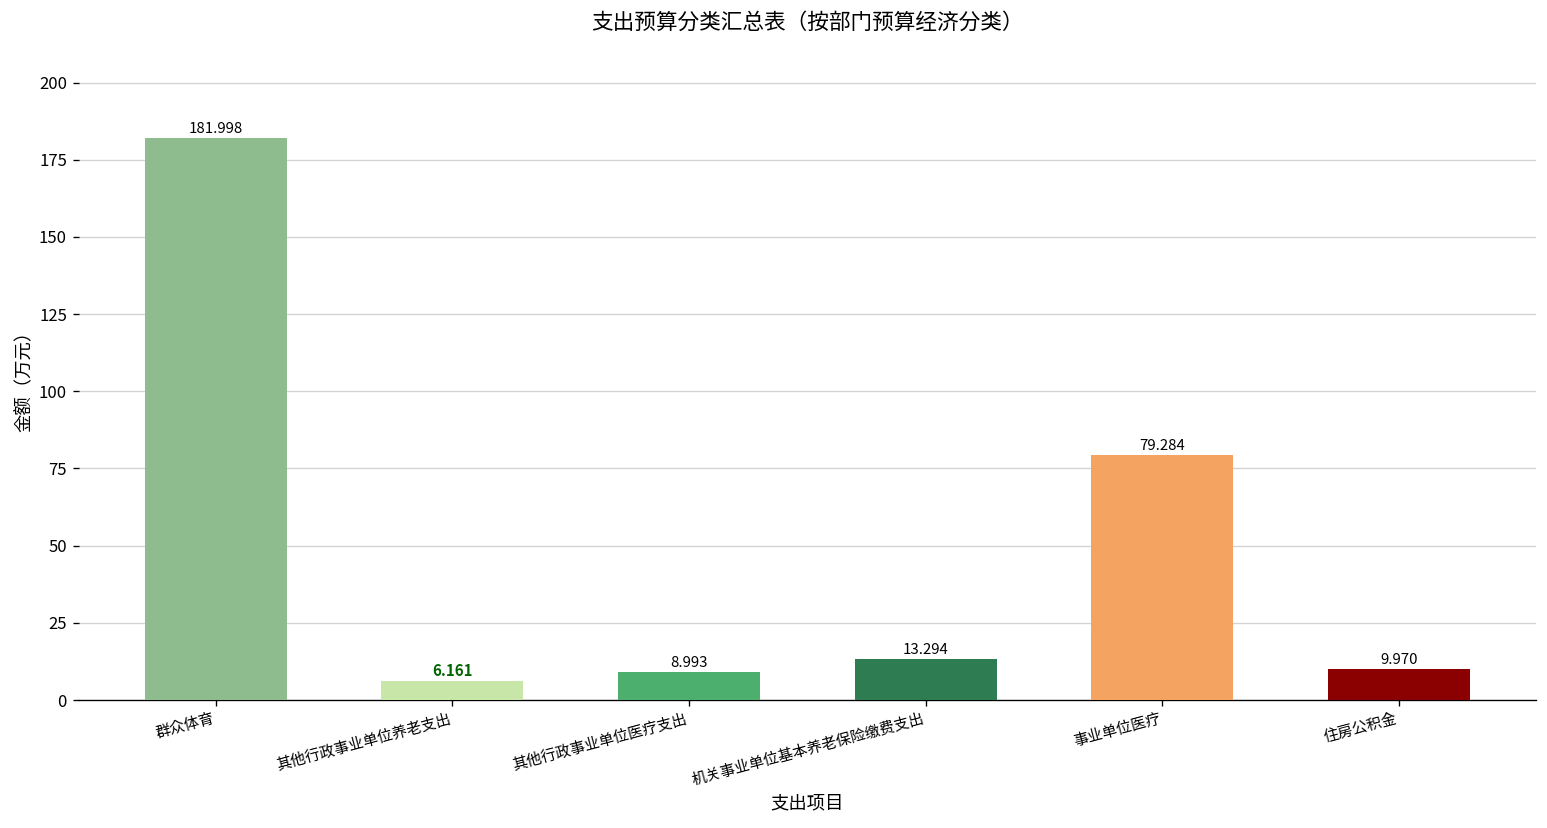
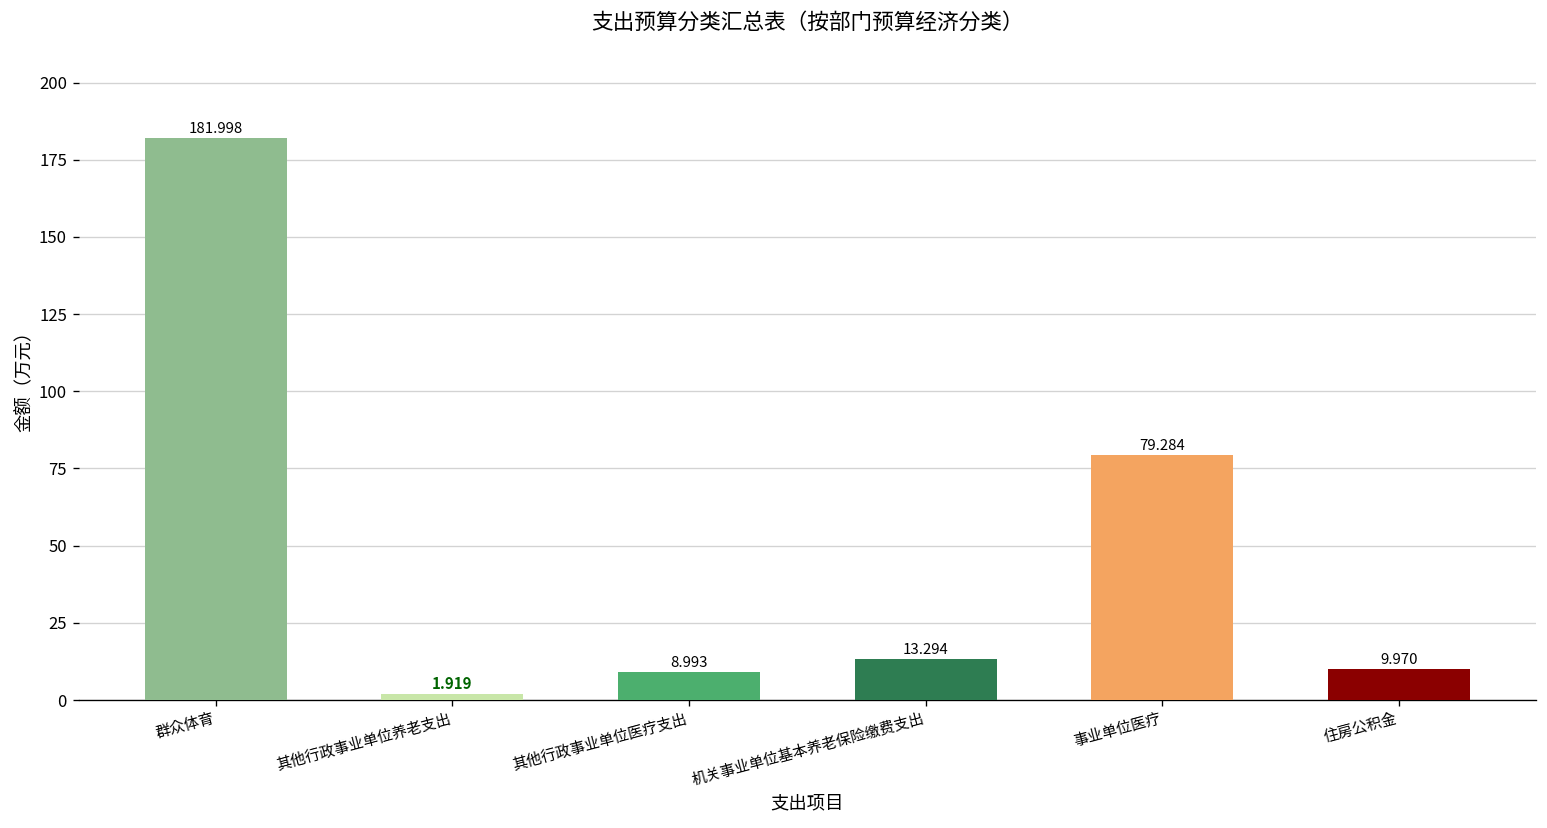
  {
    "群众体育": 181.998,
-   "其他行政事业单位养老支出": 6.161,
+   "其他行政事业单位养老支出": 1.919,
    "其他行政事业单位医疗支出": 8.993,
    "机关事业单位基本养老保险缴费支出": 13.294,
    "事业单位医疗": 79.284,
    "住房公积金": 9.970
  }
